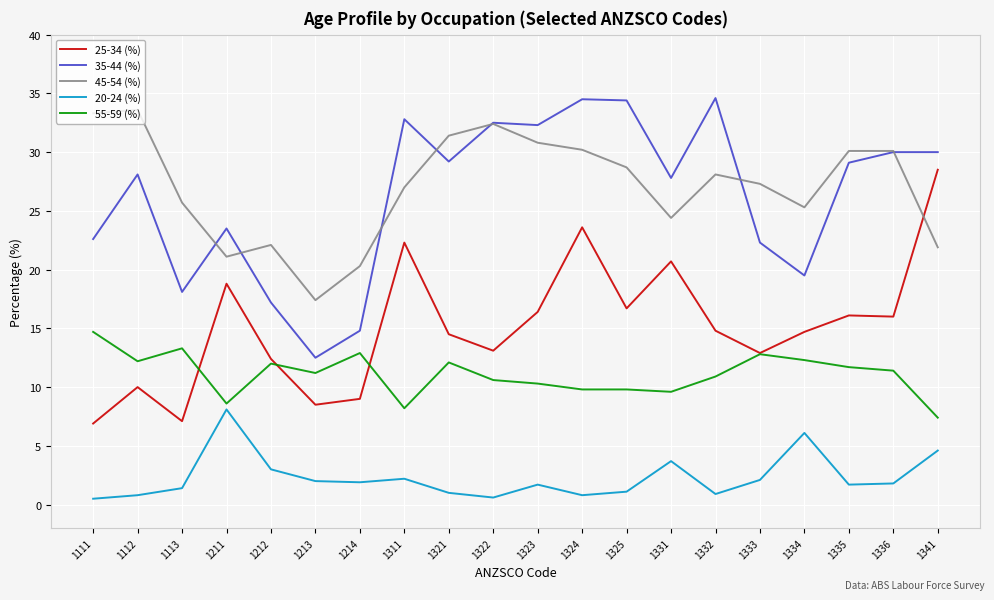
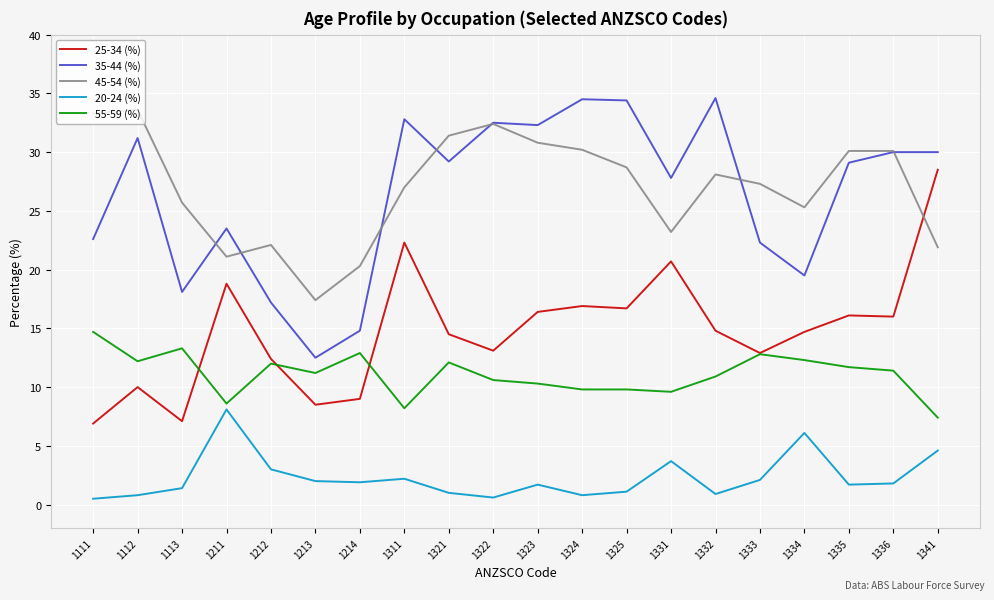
  {
    "25-34 (%)": {
      "1111": 6.9,
      "1112": 10.0,
      "1113": 7.1,
      "1211": 18.8,
      "1212": 12.4,
      "1213": 8.5,
      "1214": 9.0,
      "1311": 22.3,
      "1321": 14.5,
      "1322": 13.1,
      "1323": 16.4,
-     "1324": 23.6,
+     "1324": 16.9,
      "1325": 16.7,
      "1331": 20.7,
      "1332": 14.8,
      "1334": 14.7,
      "1335": 16.1,
      "1336": 16.0,
      "1341": 28.5
    },
    "35-44 (%)": {
      "1111": 22.6,
-     "1112": 28.1,
+     "1112": 31.2,
      "1113": 18.1,
      "1211": 23.5,
      "1212": 17.2,
      "1213": 12.5,
      "1214": 14.8,
      "1311": 32.8,
      "1321": 29.2,
      "1323": 32.3,
      "1324": 34.5,
      "1325": 34.4,
      "1331": 27.8,
      "1332": 34.6,
      "1333": 22.3,
      "1334": 19.5,
      "1335": 29.1,
      "1341": 30.0
    },
    "45-54 (%)": {
      "1113": 25.7,
      "1211": 21.1,
      "1212": 22.1,
      "1213": 17.4,
      "1214": 20.3,
      "1311": 27.0,
      "1321": 31.4,
      "1323": 30.8,
      "1324": 30.2,
      "1325": 28.7,
-     "1331": 24.4,
+     "1331": 23.2,
      "1332": 28.1,
      "1333": 27.3,
      "1334": 25.3,
      "1335": 30.1,
      "1341": 21.9
    },
    "20-24 (%)": {
      "1111": 0.5,
      "1112": 0.8,
      "1113": 1.4,
      "1211": 8.1,
      "1212": 3.0,
      "1213": 2.0,
      "1214": 1.9,
      "1311": 2.2,
      "1321": 1.0,
      "1322": 0.6,
      "1323": 1.7,
      "1324": 0.8,
      "1325": 1.1,
      "1331": 3.7,
      "1332": 0.9,
      "1333": 2.1,
      "1334": 6.1,
      "1335": 1.7,
      "1336": 1.8,
      "1341": 4.6
    },
    "55-59 (%)": {
      "1111": 14.7,
      "1112": 12.2,
      "1113": 13.3,
      "1211": 8.6,
      "1212": 12.0,
      "1213": 11.2,
      "1214": 12.9,
      "1311": 8.2,
      "1321": 12.1,
      "1322": 10.6,
      "1323": 10.3,
      "1324": 9.8,
      "1325": 9.8,
      "1331": 9.6,
      "1332": 10.9,
      "1334": 12.3,
      "1335": 11.7,
      "1336": 11.4,
      "1341": 7.4
    }
  }
